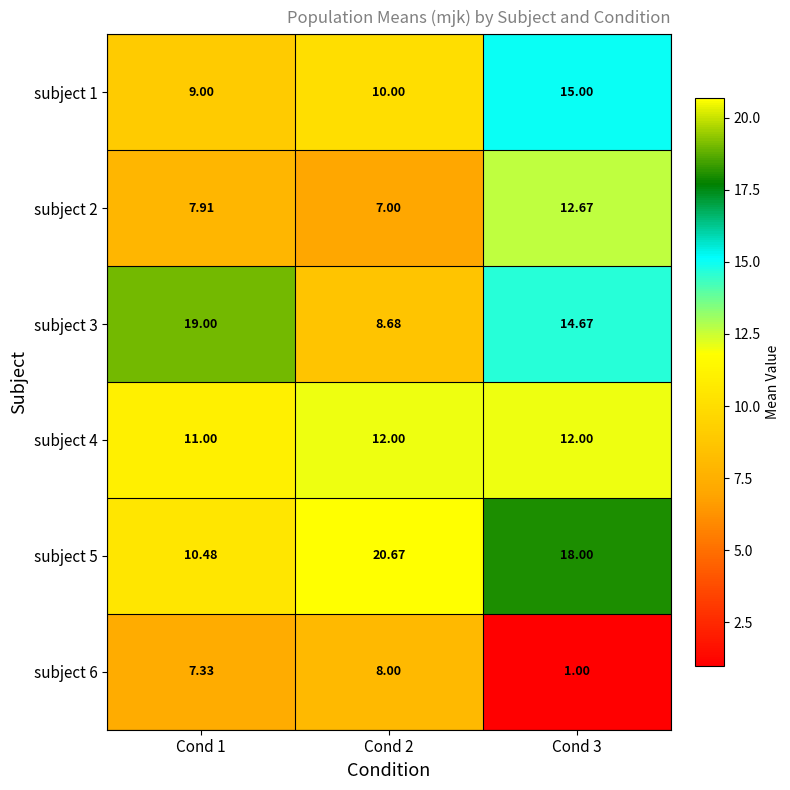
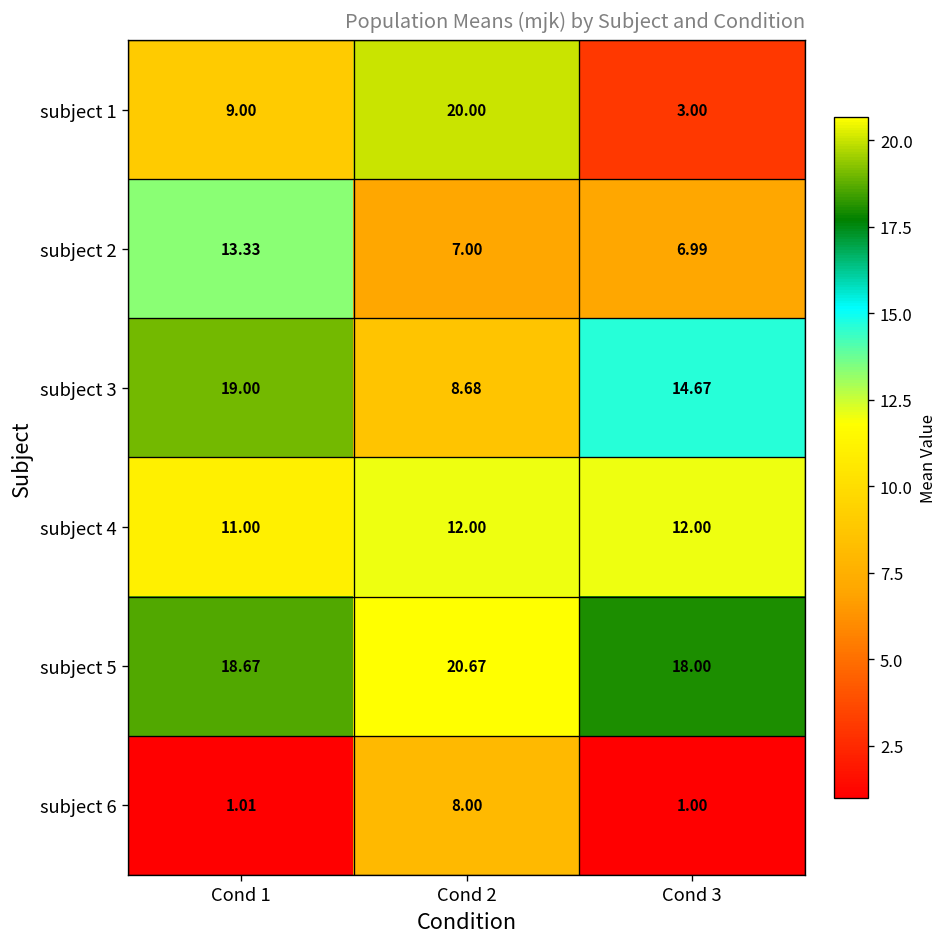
  {
    "subject 1": {
      "Cond 1": 9.00,
-     "Cond 2": 10.00,
-     "Cond 3": 15.00
+     "Cond 2": 20.00,
+     "Cond 3": 3.00
    },
    "subject 2": {
-     "Cond 1": 7.91,
+     "Cond 1": 13.33,
      "Cond 2": 7.00,
-     "Cond 3": 12.67
+     "Cond 3": 6.99
    },
    "subject 3": {
      "Cond 1": 19.00,
      "Cond 2": 8.68,
      "Cond 3": 14.67
    },
    "subject 4": {
      "Cond 1": 11.00,
      "Cond 2": 12.00,
      "Cond 3": 12.00
    },
    "subject 5": {
-     "Cond 1": 10.48,
+     "Cond 1": 18.67,
      "Cond 2": 20.67,
      "Cond 3": 18.00
    },
    "subject 6": {
-     "Cond 1": 7.33,
+     "Cond 1": 1.01,
      "Cond 2": 8.00,
      "Cond 3": 1.00
    }
  }
